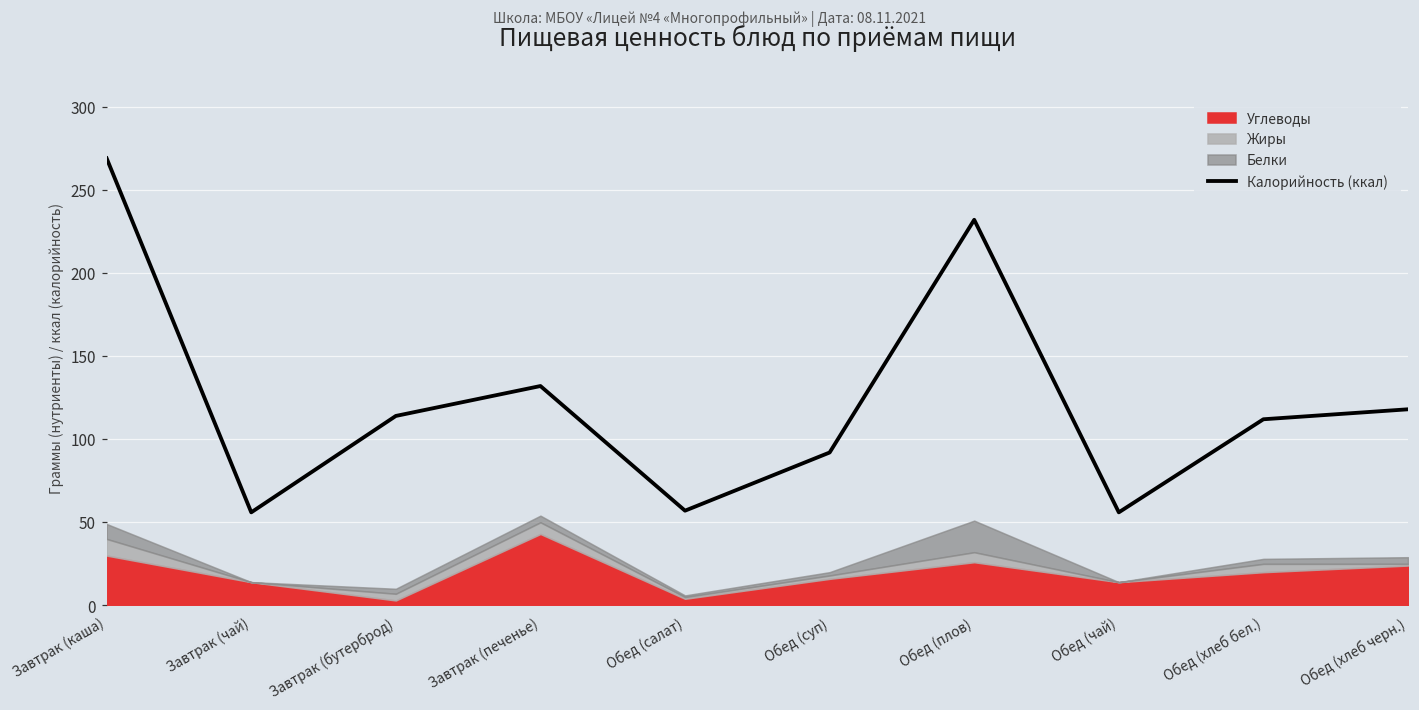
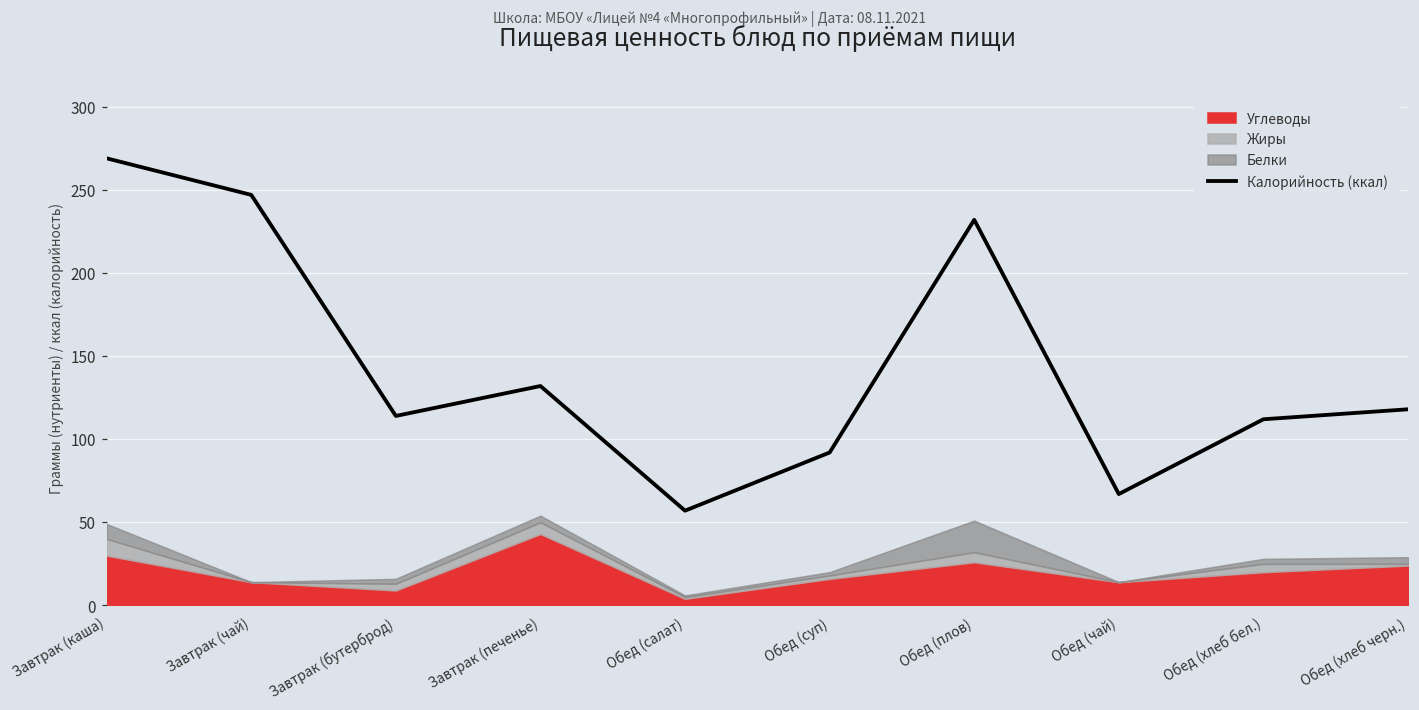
  {
    "Калорийность (ккал)": {
      "Завтрак (каша)": 269,
-     "Завтрак (чай)": 56,
+     "Завтрак (чай)": 247,
      "Завтрак (бутерброд)": 114,
      "Завтрак (печенье)": 132,
      "Обед (салат)": 57,
      "Обед (суп)": 92,
      "Обед (плов)": 232,
-     "Обед (чай)": 56,
+     "Обед (чай)": 67,
      "Обед (хлеб бел.)": 112,
      "Обед (хлеб черн.)": 118
    },
    "Углеводы": {
      "Завтрак (каша)": 30,
-     "Завтрак (бутерброд)": 3,
+     "Завтрак (бутерброд)": 9,
      "Завтрак (печенье)": 43,
      "Обед (суп)": 16,
      "Обед (плов)": 26,
      "Обед (хлеб бел.)": 20
    }
  }
